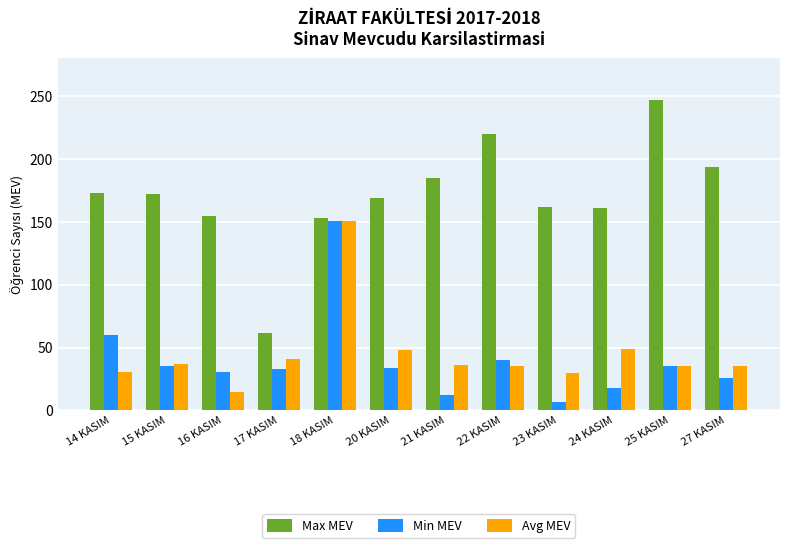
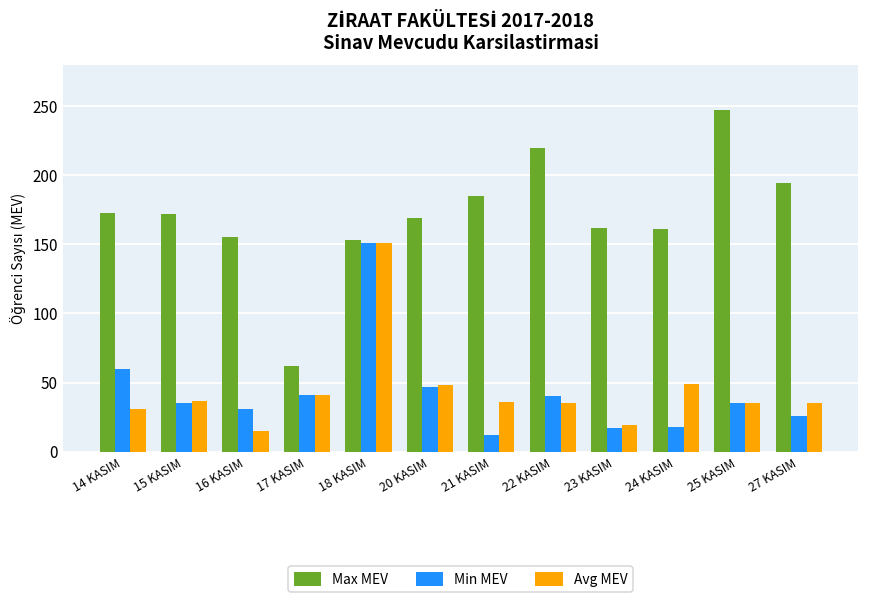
  {
    "Max MEV": {
      "14 KASIM": 173,
      "15 KASIM": 172,
      "16 KASIM": 155,
      "17 KASIM": 62,
      "18 KASIM": 153,
      "20 KASIM": 169,
      "21 KASIM": 185,
      "22 KASIM": 220,
      "23 KASIM": 162,
      "24 KASIM": 161,
      "25 KASIM": 247,
      "27 KASIM": 194
    },
    "Min MEV": {
      "14 KASIM": 60,
      "15 KASIM": 35,
      "16 KASIM": 31,
-     "17 KASIM": 33,
+     "17 KASIM": 41,
      "18 KASIM": 151,
-     "20 KASIM": 34,
+     "20 KASIM": 47,
      "21 KASIM": 12,
      "22 KASIM": 40,
-     "23 KASIM": 7,
+     "23 KASIM": 17,
      "24 KASIM": 18,
      "25 KASIM": 35,
      "27 KASIM": 26
    },
    "Avg MEV": {
      "14 KASIM": 31,
      "15 KASIM": 37,
      "16 KASIM": 15,
      "17 KASIM": 41,
      "18 KASIM": 151,
      "20 KASIM": 48,
      "21 KASIM": 36,
      "22 KASIM": 35,
-     "23 KASIM": 30,
+     "23 KASIM": 19,
      "24 KASIM": 49,
      "25 KASIM": 35,
      "27 KASIM": 35
    }
  }
